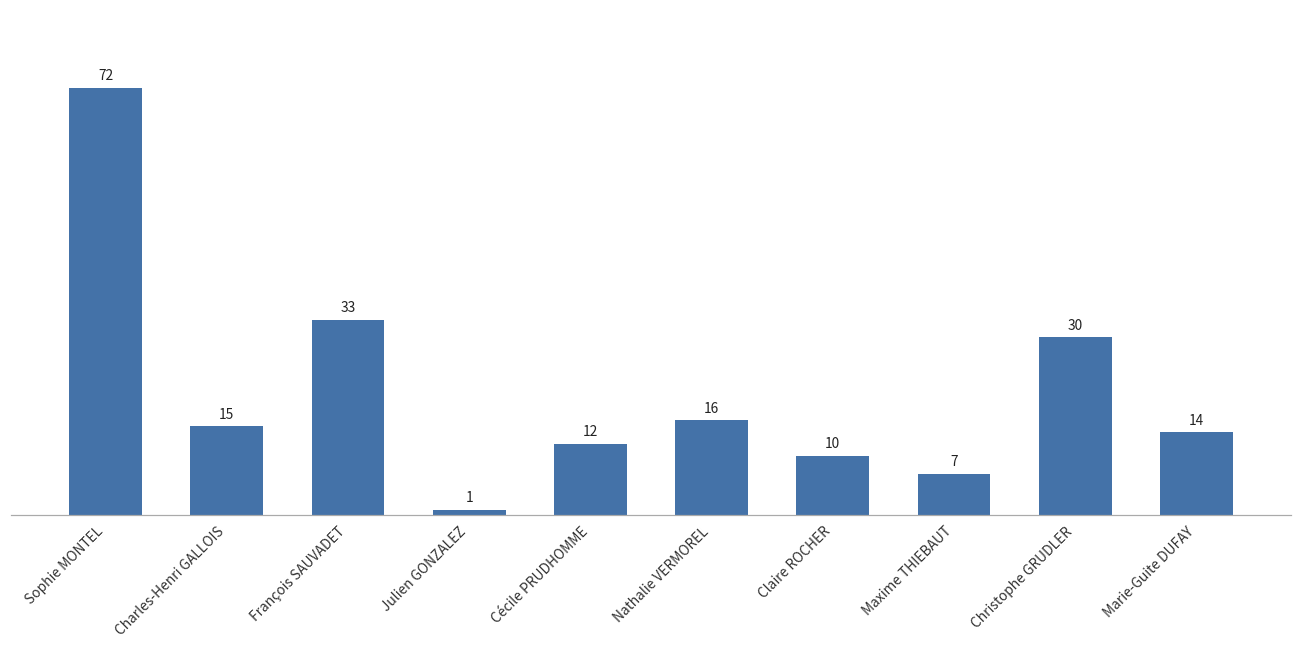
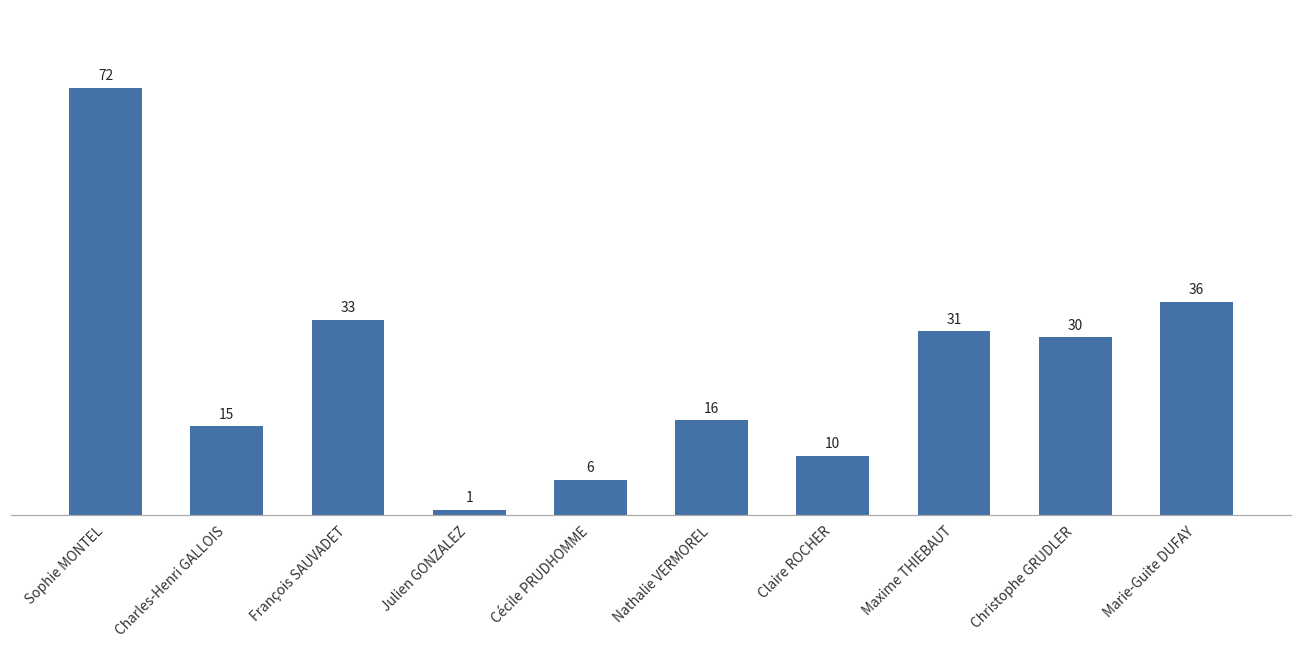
  {
    "Sophie MONTEL": 72,
    "Charles-Henri GALLOIS": 15,
    "François SAUVADET": 33,
    "Julien GONZALEZ": 1,
-   "Cécile PRUDHOMME": 12,
+   "Cécile PRUDHOMME": 6,
    "Nathalie VERMOREL": 16,
    "Claire ROCHER": 10,
-   "Maxime THIEBAUT": 7,
+   "Maxime THIEBAUT": 31,
    "Christophe GRUDLER": 30,
-   "Marie-Guite DUFAY": 14
+   "Marie-Guite DUFAY": 36
  }
